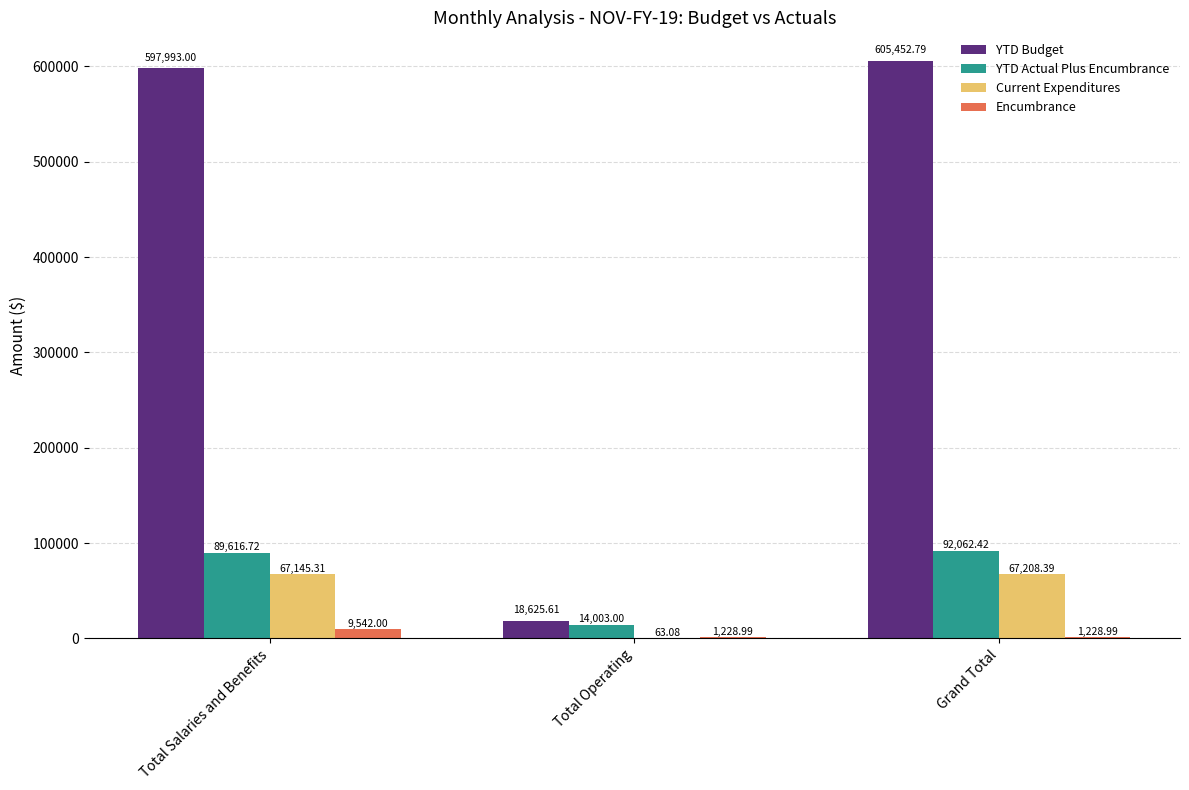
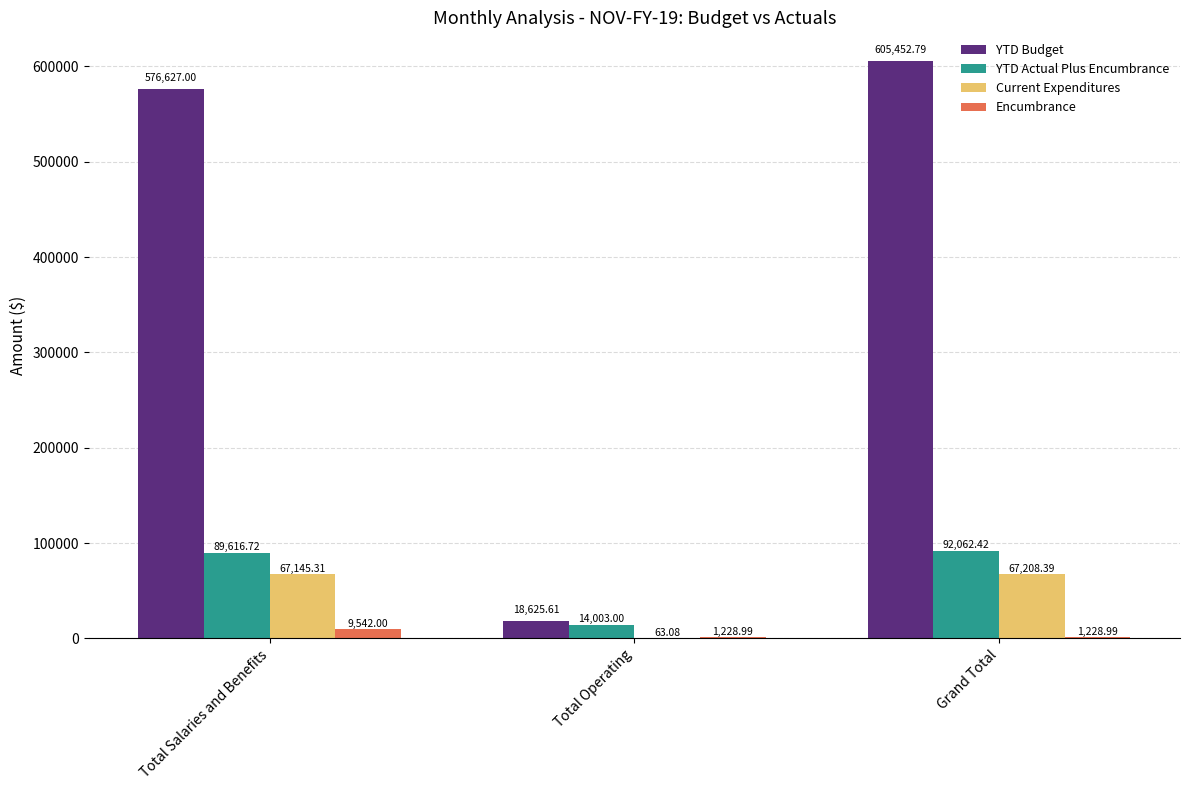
  {
    "YTD Budget": {
-     "Total Salaries and Benefits": "597,993.00",
+     "Total Salaries and Benefits": "576,627.00",
      "Total Operating": "18,625.61",
      "Grand Total": "605,452.79"
    },
    "YTD Actual Plus Encumbrance": {
      "Total Salaries and Benefits": "89,616.72",
      "Total Operating": "14,003.00",
      "Grand Total": "92,062.42"
    },
    "Current Expenditures": {
      "Total Salaries and Benefits": "67,145.31",
      "Total Operating": "63.08",
      "Grand Total": "67,208.39"
    },
    "Encumbrance": {
      "Total Salaries and Benefits": "9,542.00",
      "Total Operating": "1,228.99",
      "Grand Total": "1,228.99"
    }
  }
